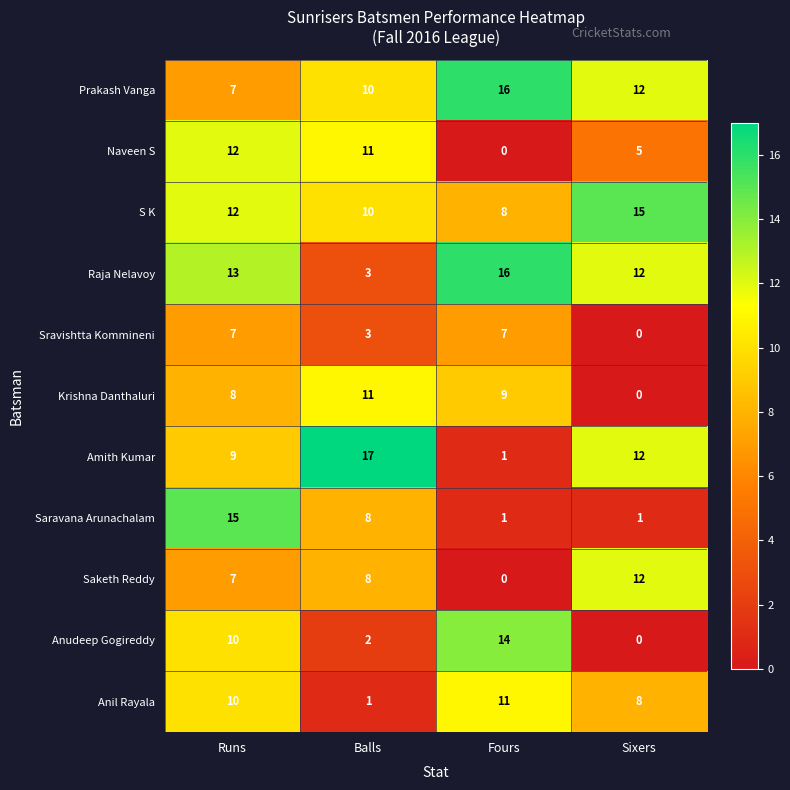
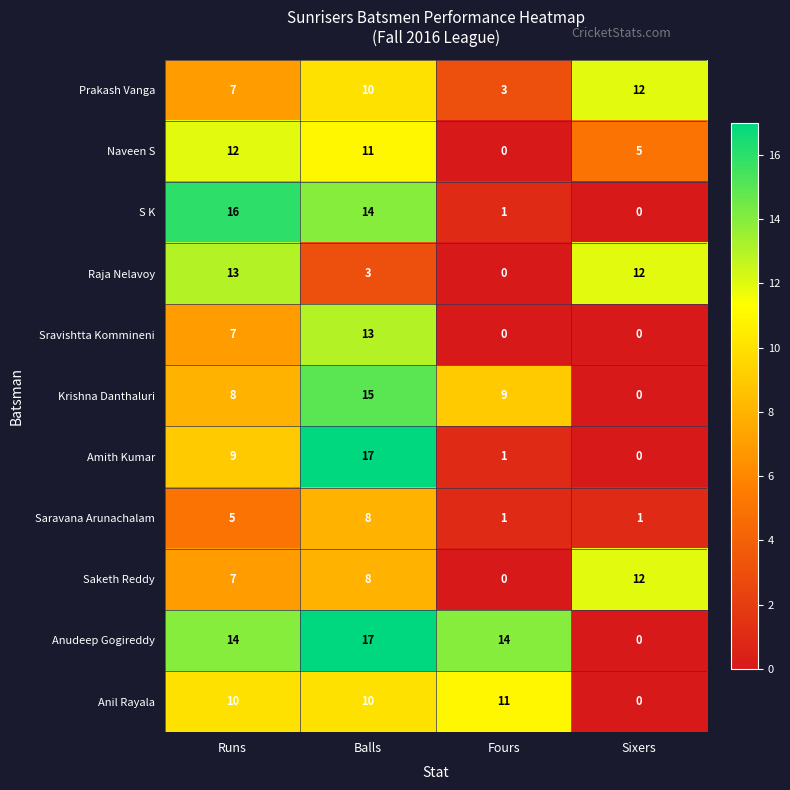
  {
    "Prakash Vanga": {
      "Runs": 7,
      "Balls": 10,
-     "Fours": 16,
+     "Fours": 3,
      "Sixers": 12
    },
    "Naveen S": {
      "Runs": 12,
      "Balls": 11,
      "Fours": 0,
      "Sixers": 5
    },
    "S K": {
-     "Runs": 12,
-     "Balls": 10,
-     "Fours": 8,
-     "Sixers": 15
+     "Runs": 16,
+     "Balls": 14,
+     "Fours": 1,
+     "Sixers": 0
    },
    "Raja Nelavoy": {
      "Runs": 13,
      "Balls": 3,
-     "Fours": 16,
+     "Fours": 0,
      "Sixers": 12
    },
    "Sravishtta Kommineni": {
      "Runs": 7,
-     "Balls": 3,
-     "Fours": 7,
+     "Balls": 13,
+     "Fours": 0,
      "Sixers": 0
    },
    "Krishna Danthaluri": {
      "Runs": 8,
-     "Balls": 11,
+     "Balls": 15,
      "Fours": 9,
      "Sixers": 0
    },
    "Amith Kumar": {
      "Runs": 9,
      "Balls": 17,
      "Fours": 1,
-     "Sixers": 12
+     "Sixers": 0
    },
    "Saravana Arunachalam": {
-     "Runs": 15,
+     "Runs": 5,
      "Balls": 8,
      "Fours": 1,
      "Sixers": 1
    },
    "Saketh Reddy": {
      "Runs": 7,
      "Balls": 8,
      "Fours": 0,
      "Sixers": 12
    },
    "Anudeep Gogireddy": {
-     "Runs": 10,
-     "Balls": 2,
+     "Runs": 14,
+     "Balls": 17,
      "Fours": 14,
      "Sixers": 0
    },
    "Anil Rayala": {
      "Runs": 10,
-     "Balls": 1,
+     "Balls": 10,
      "Fours": 11,
-     "Sixers": 8
+     "Sixers": 0
    }
  }
